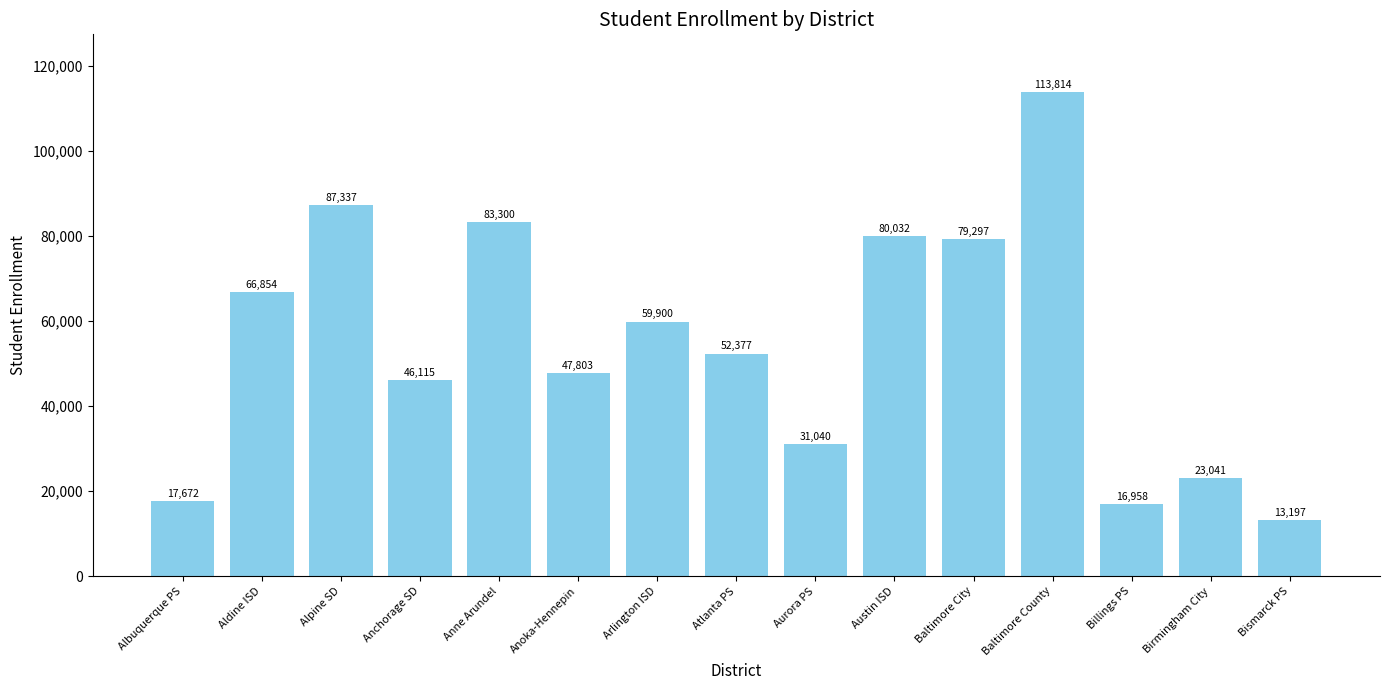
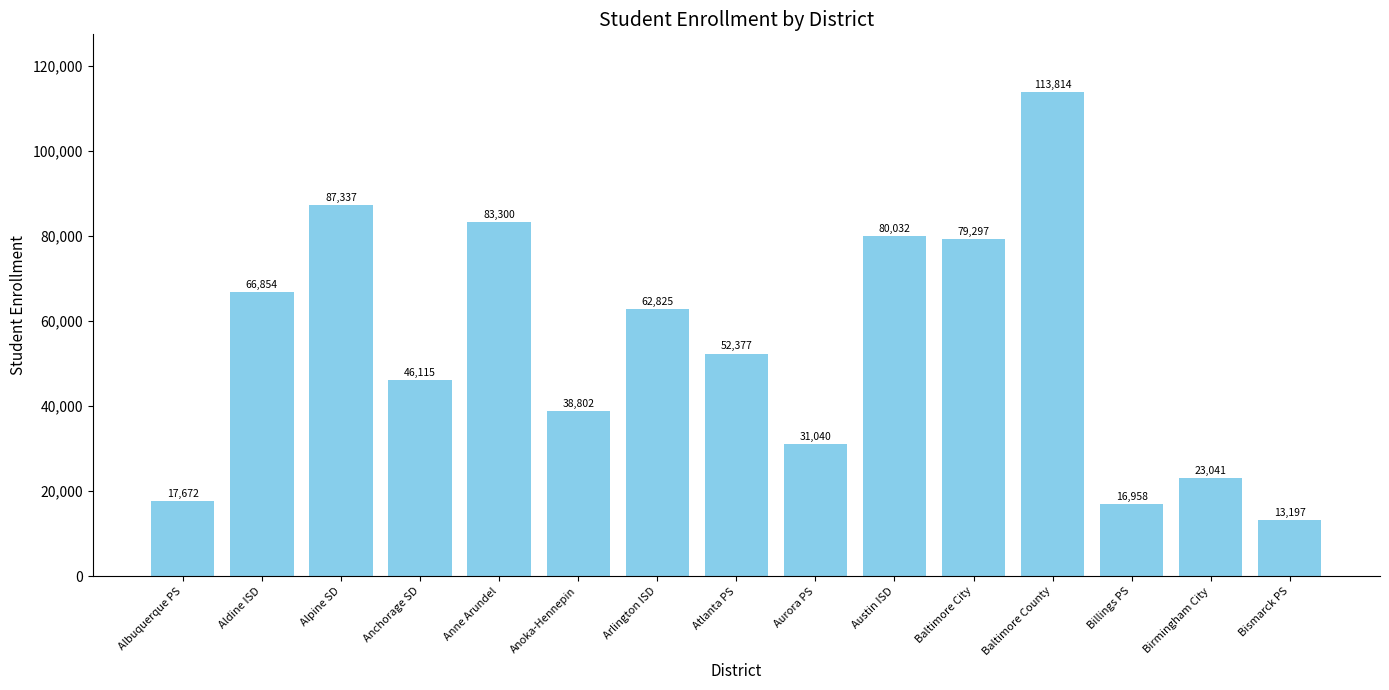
  {
    "Albuquerque PS": "17,672",
    "Aldine ISD": "66,854",
    "Alpine SD": "87,337",
    "Anchorage SD": "46,115",
    "Anne Arundel": "83,300",
-   "Anoka-Hennepin": "47,803",
-   "Arlington ISD": "59,900",
+   "Anoka-Hennepin": "38,802",
+   "Arlington ISD": "62,825",
    "Atlanta PS": "52,377",
    "Aurora PS": "31,040",
    "Austin ISD": "80,032",
    "Baltimore City": "79,297",
    "Baltimore County": "113,814",
    "Billings PS": "16,958",
    "Birmingham City": "23,041",
    "Bismarck PS": "13,197"
  }
